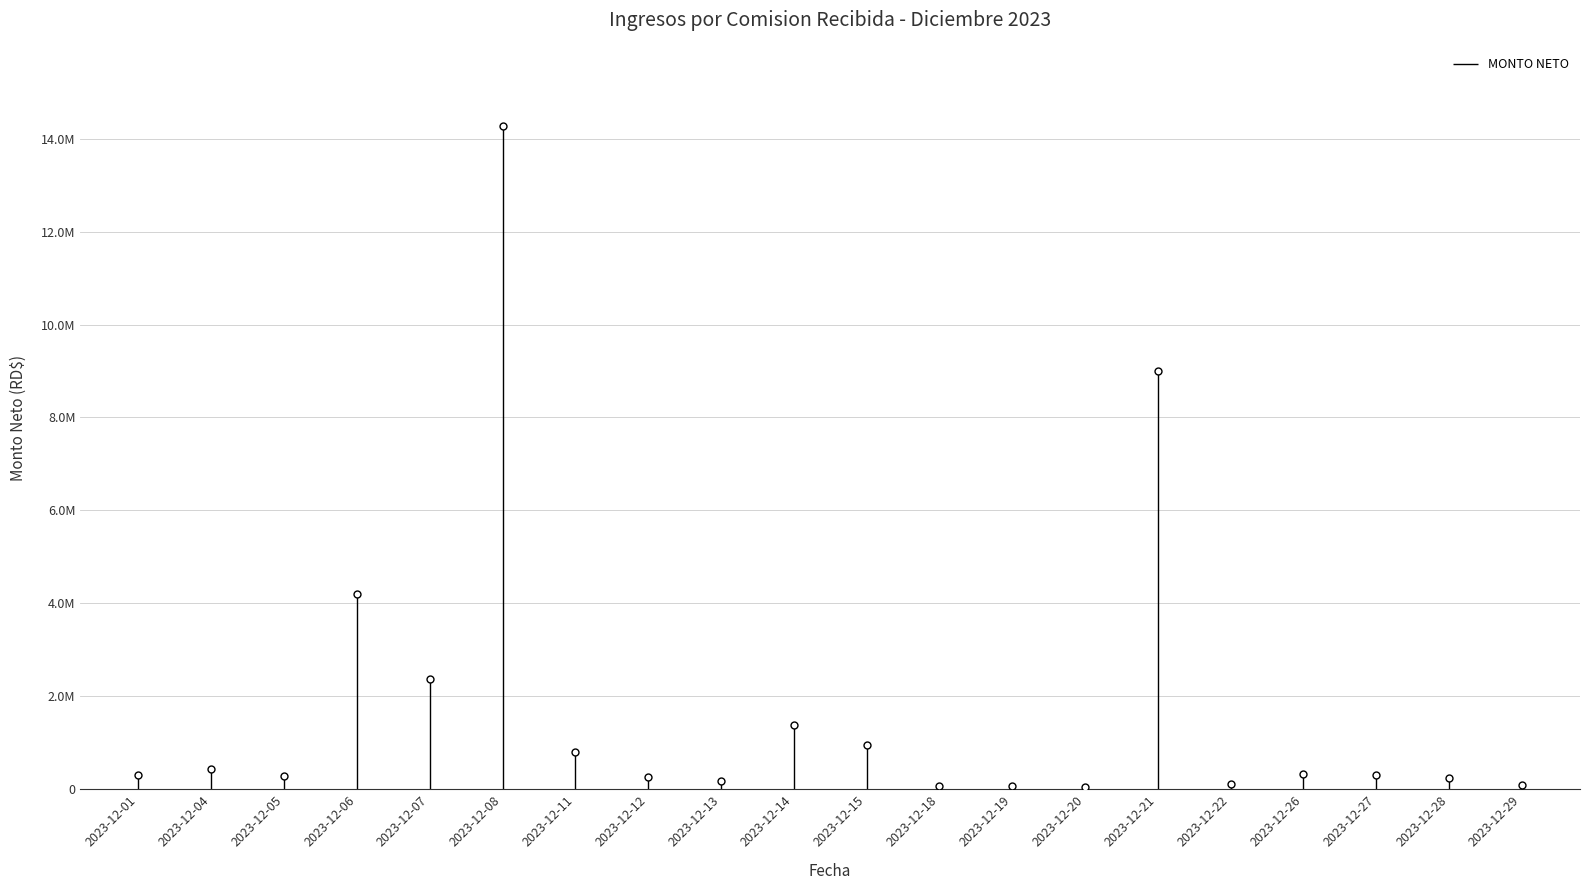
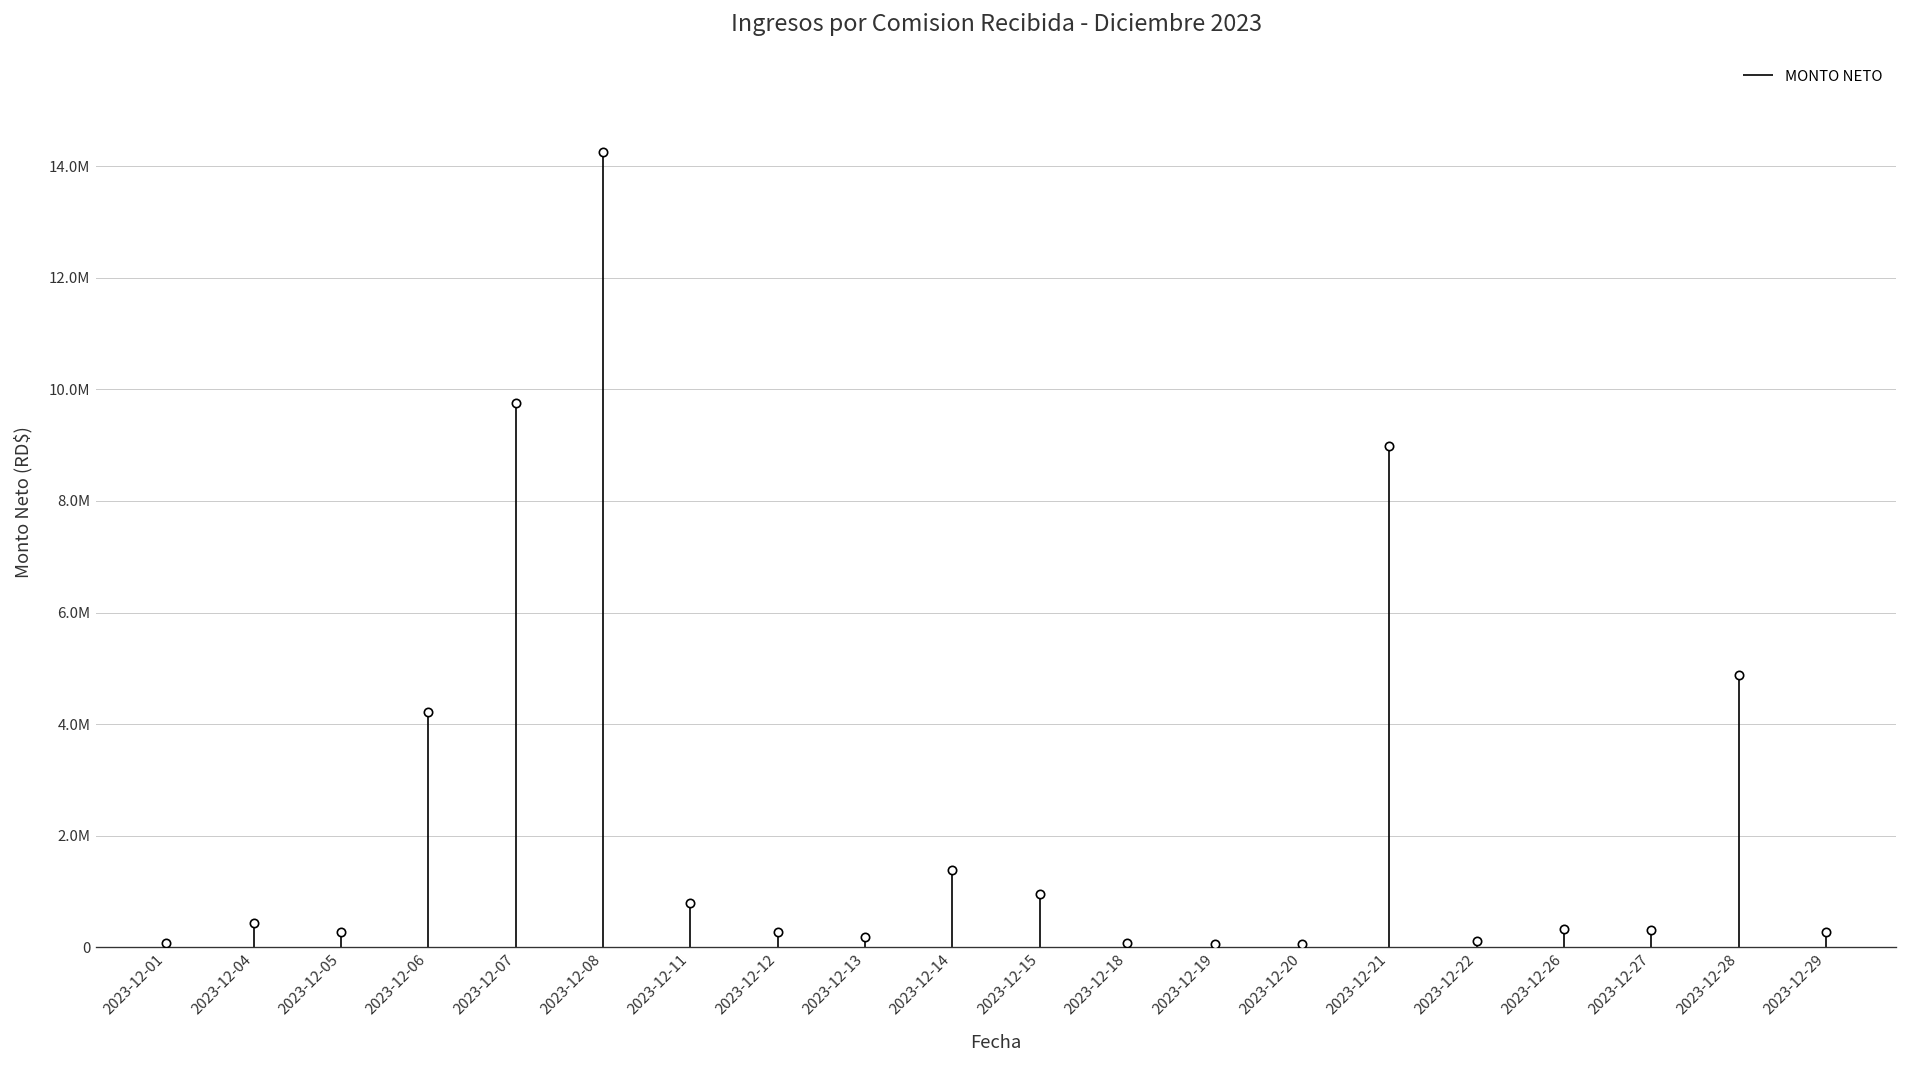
  {
-   "2023-12-01": 300000,
+   "2023-12-01": 100000,
    "2023-12-04": 400000,
    "2023-12-05": 300000,
    "2023-12-06": 4200000,
-   "2023-12-07": 2400000,
+   "2023-12-07": 9800000,
    "2023-12-08": 14300000,
    "2023-12-11": 800000,
    "2023-12-12": 300000,
    "2023-12-13": 200000,
    "2023-12-14": 1400000,
    "2023-12-15": 900000,
    "2023-12-18": 100000,
    "2023-12-19": 100000,
    "2023-12-20": 100000,
    "2023-12-21": 9000000,
    "2023-12-22": 100000,
    "2023-12-26": 300000,
    "2023-12-27": 300000,
-   "2023-12-28": 200000,
-   "2023-12-29": 100000
+   "2023-12-28": 4900000,
+   "2023-12-29": 300000
  }
